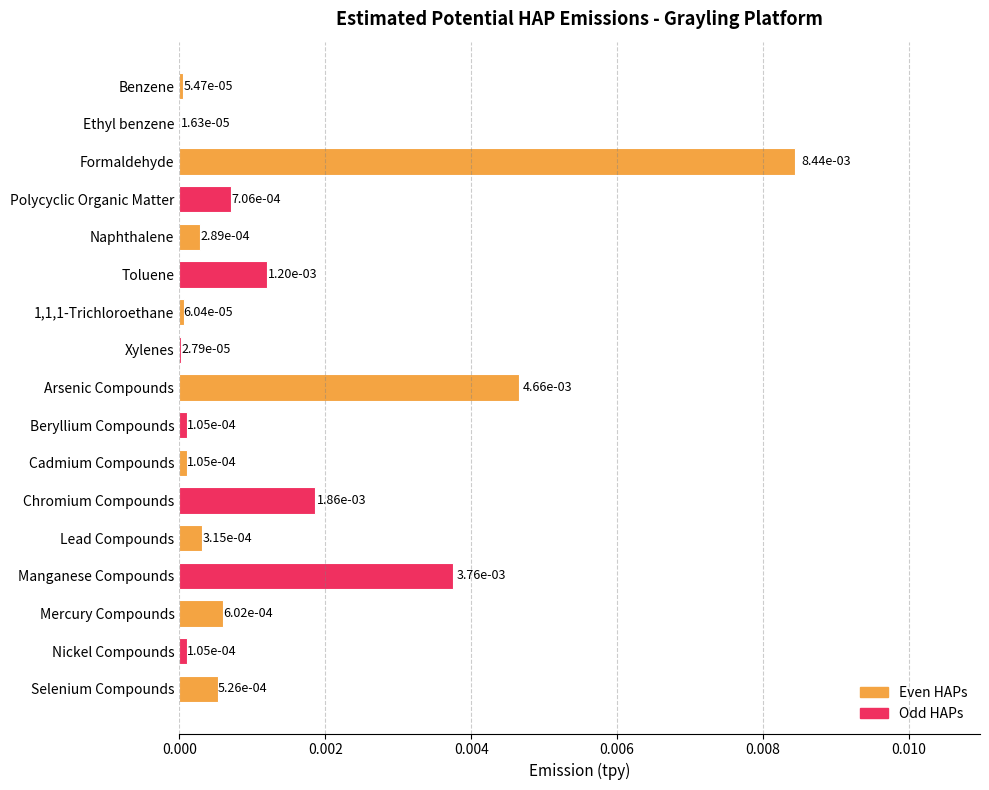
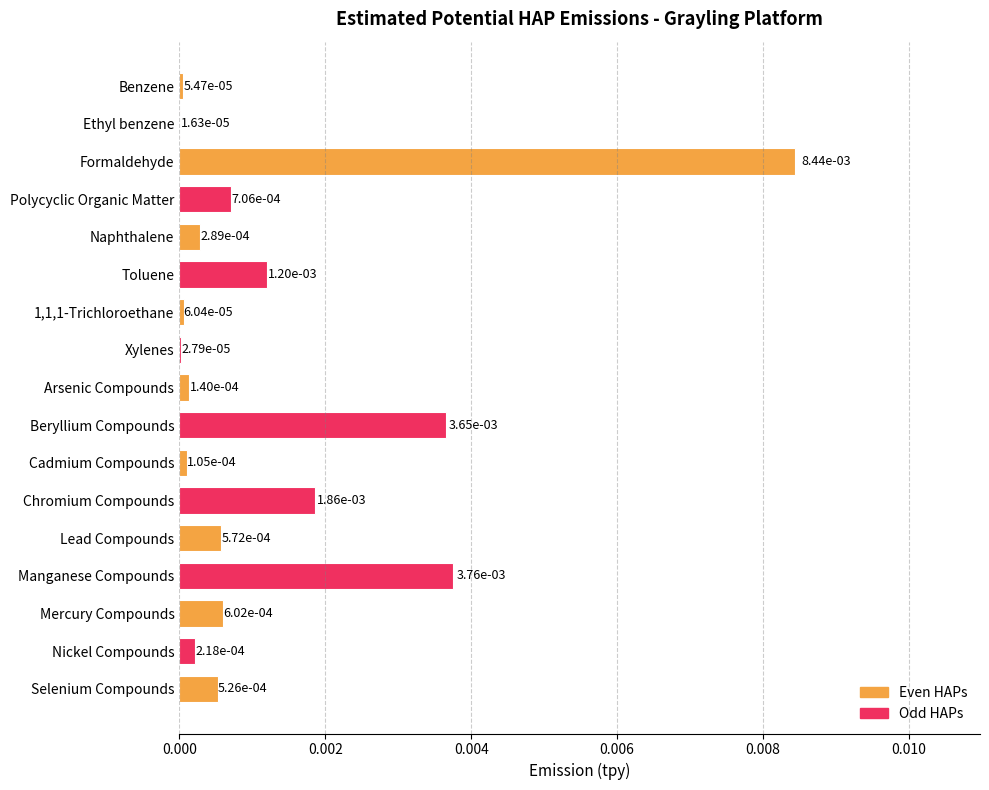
  {
    "Benzene": "5.47e-05",
    "Ethyl benzene": "1.63e-05",
    "Formaldehyde": "8.44e-03",
    "Polycyclic Organic Matter": "7.06e-04",
    "Naphthalene": "2.89e-04",
    "Toluene": "1.20e-03",
    "1,1,1-Trichloroethane": "6.04e-05",
    "Xylenes": "2.79e-05",
-   "Arsenic Compounds": "4.66e-03",
-   "Beryllium Compounds": "1.05e-04",
+   "Arsenic Compounds": "1.40e-04",
+   "Beryllium Compounds": "3.65e-03",
    "Cadmium Compounds": "1.05e-04",
    "Chromium Compounds": "1.86e-03",
-   "Lead Compounds": "3.15e-04",
+   "Lead Compounds": "5.72e-04",
    "Manganese Compounds": "3.76e-03",
    "Mercury Compounds": "6.02e-04",
-   "Nickel Compounds": "1.05e-04",
+   "Nickel Compounds": "2.18e-04",
    "Selenium Compounds": "5.26e-04"
  }
